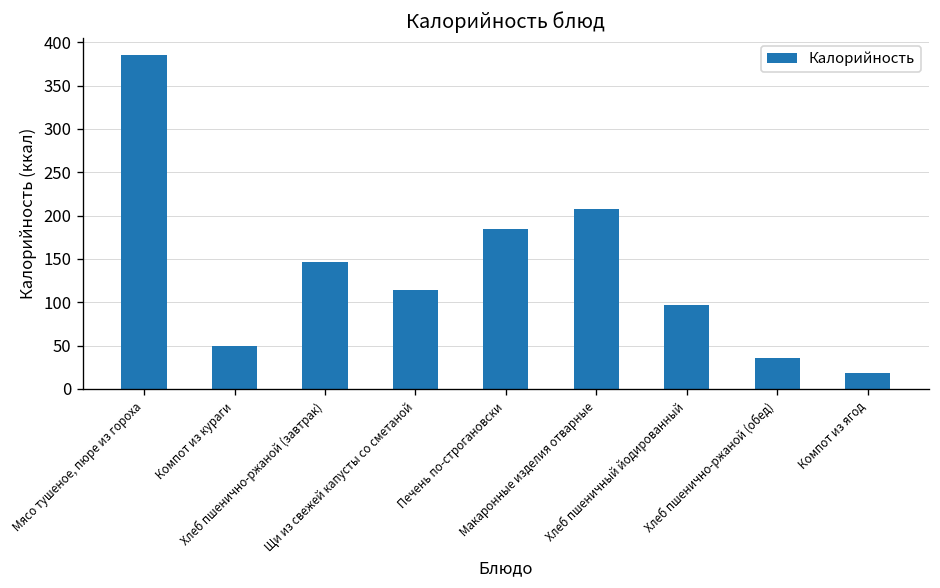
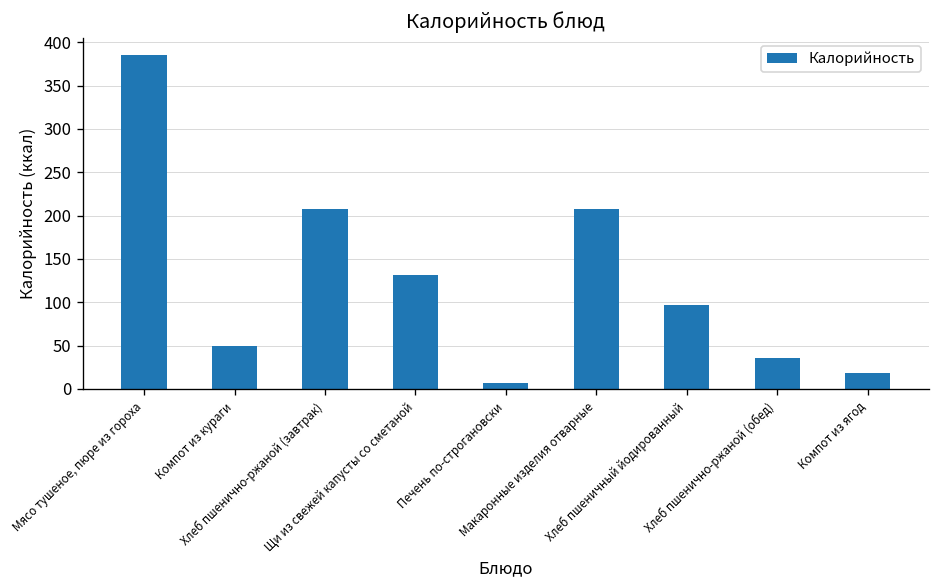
  {
    "Мясо тушеное, пюре из гороха": 390,
    "Компот из кураги": 50,
-   "Хлеб пшенично-ржаной (завтрак)": 150,
-   "Щи из свежей капусты со сметаной": 110,
-   "Печень по-строгановски": 190,
+   "Хлеб пшенично-ржаной (завтрак)": 210,
+   "Щи из свежей капусты со сметаной": 130,
+   "Печень по-строгановски": 10,
    "Макаронные изделия отварные": 210,
    "Хлеб пшеничный йодированный": 100,
    "Хлеб пшенично-ржаной (обед)": 40,
    "Компот из ягод": 20
  }
